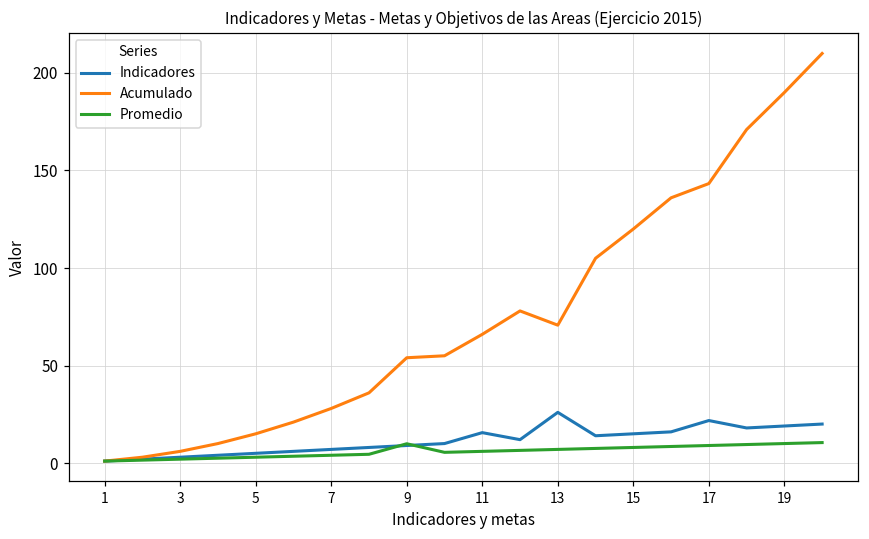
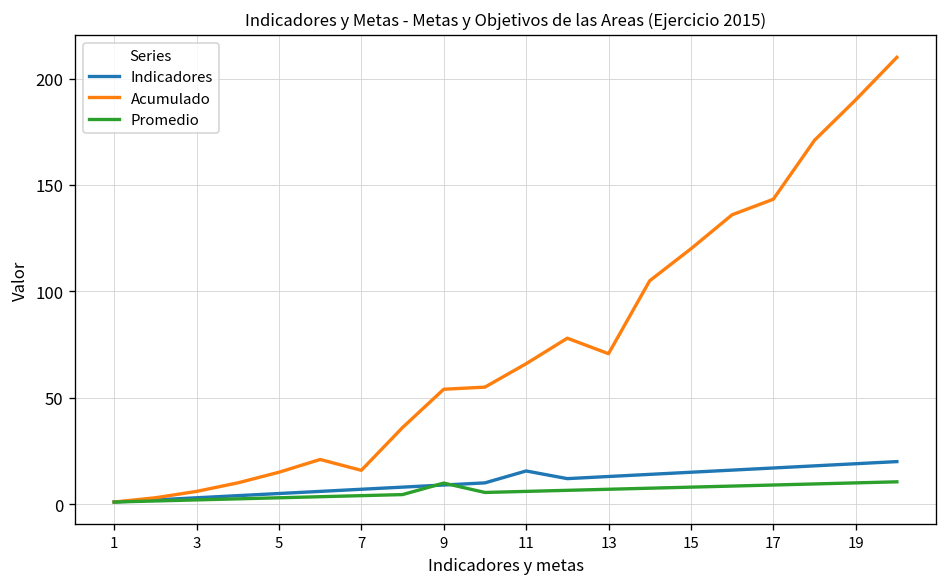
  {
    "Indicadores": {
      "5": 5,
      "7": 7,
      "11": 16,
-     "13": 26,
+     "13": 13,
      "15": 15,
-     "17": 22,
+     "17": 17,
      "19": 19
    },
    "Acumulado": {
      "3": 6,
      "5": 15,
-     "7": 28,
+     "7": 16,
      "9": 54,
      "11": 66,
      "13": 71,
      "15": 120,
      "17": 143,
      "19": 190
    },
    "Promedio": {
      "5": 3,
      "7": 4,
      "11": 6,
      "13": 7,
      "15": 8,
      "17": 9,
      "19": 10
    }
  }
